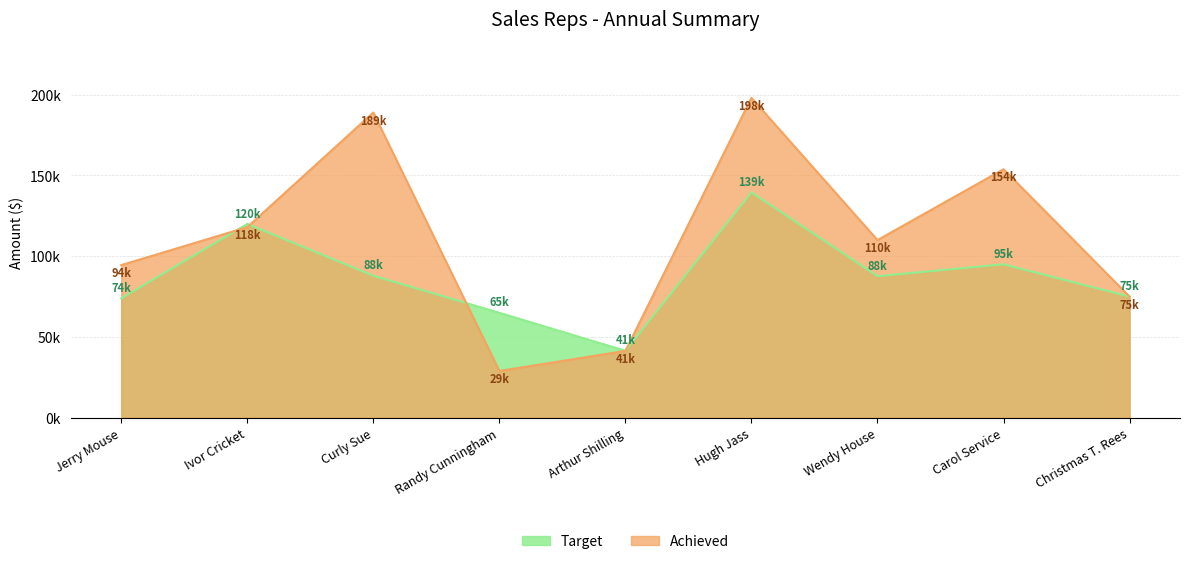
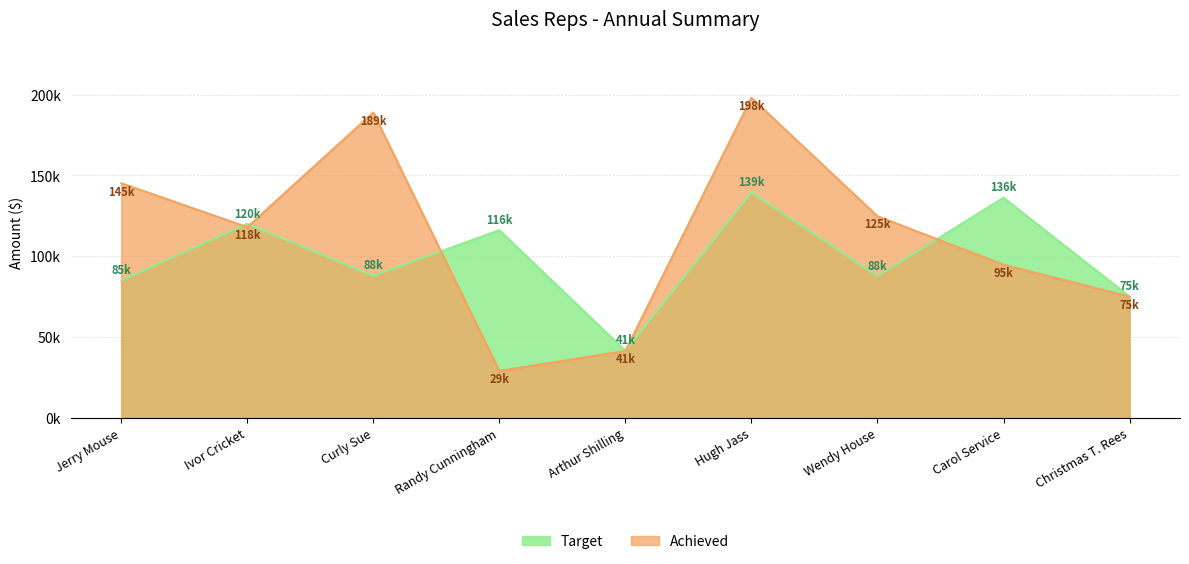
  {
    "Target": {
-     "Jerry Mouse": "74k",
+     "Jerry Mouse": "85k",
      "Ivor Cricket": "120k",
      "Curly Sue": "88k",
-     "Randy Cunningham": "65k",
+     "Randy Cunningham": "116k",
      "Hugh Jass": "139k",
      "Wendy House": "88k",
-     "Carol Service": "95k"
+     "Carol Service": "136k"
    },
    "Achieved": {
-     "Jerry Mouse": "94k",
+     "Jerry Mouse": "145k",
      "Ivor Cricket": "118k",
      "Curly Sue": "189k",
      "Randy Cunningham": "29k",
      "Hugh Jass": "198k",
-     "Wendy House": "110k",
-     "Carol Service": "154k"
+     "Wendy House": "125k",
+     "Carol Service": "95k"
    }
  }
